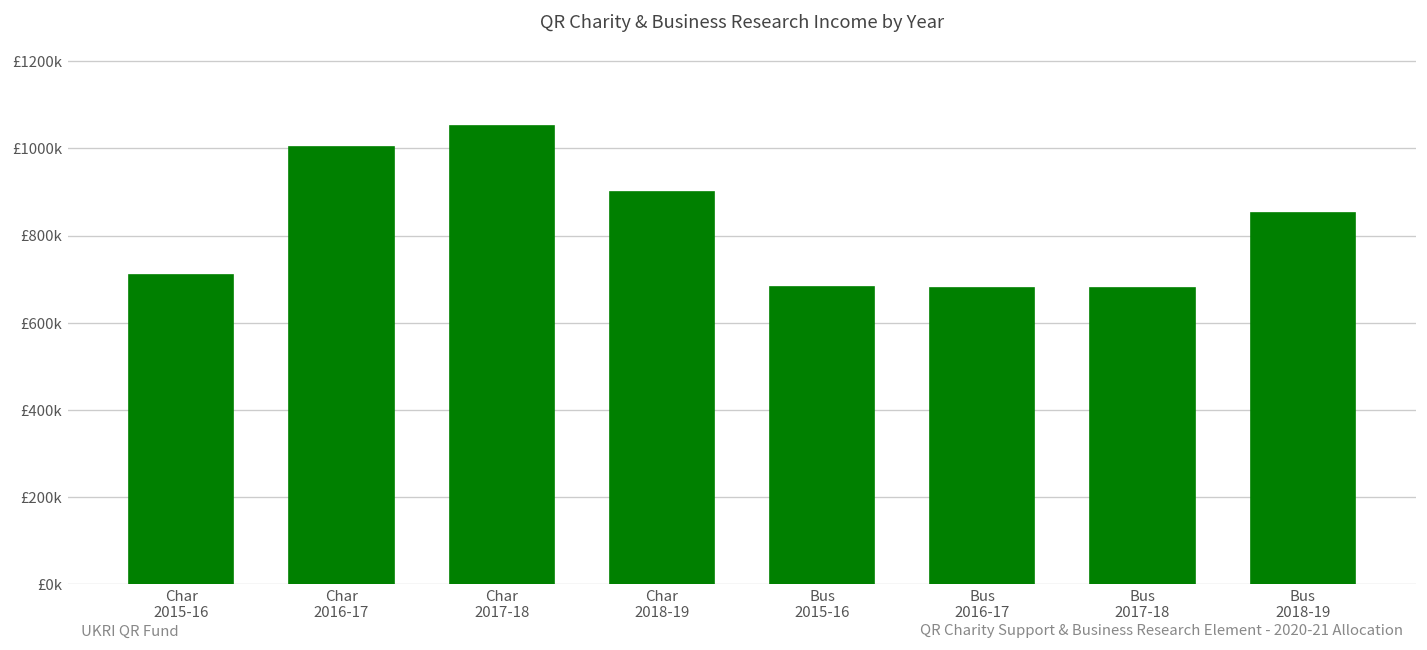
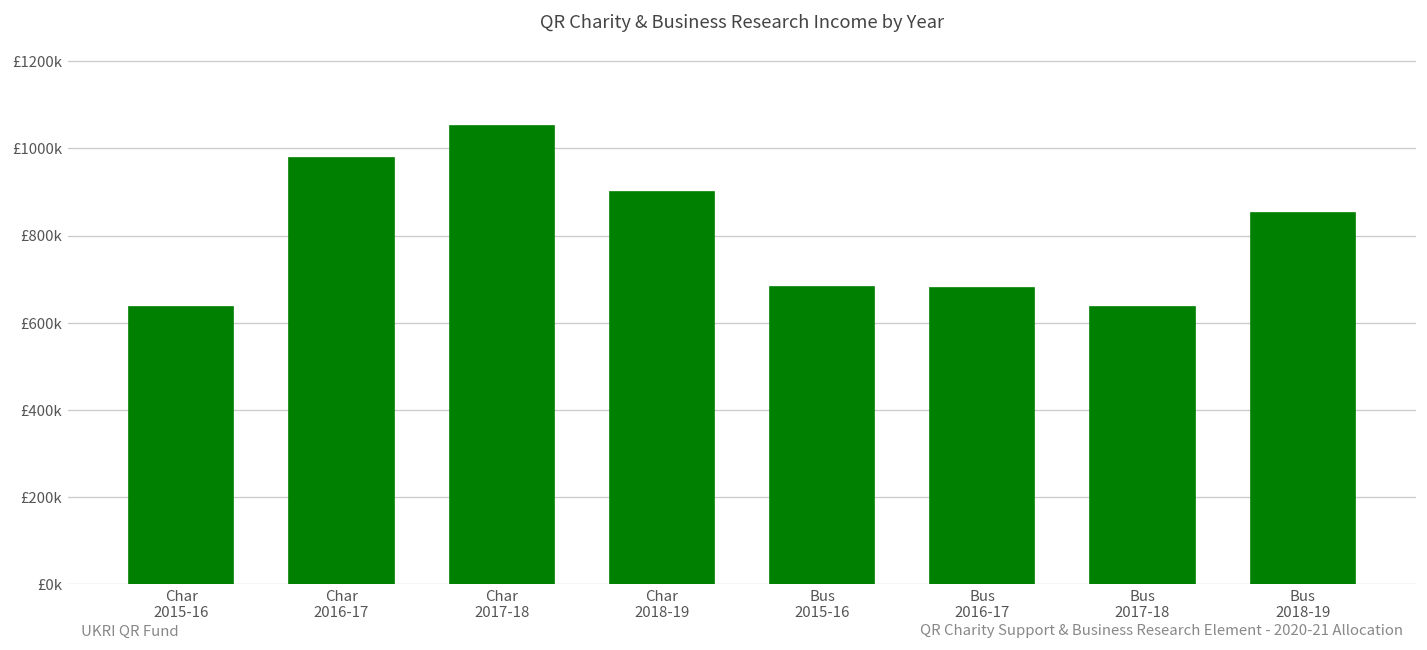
  {
-   "Char 2015-16": "£710000",
-   "Char 2016-17": "£1000000",
+   "Char 2015-16": "£640000",
+   "Char 2016-17": "£980000",
    "Char 2017-18": "£1050000",
    "Char 2018-19": "£900000",
    "Bus 2015-16": "£680000",
    "Bus 2016-17": "£680000",
-   "Bus 2017-18": "£680000",
+   "Bus 2017-18": "£640000",
    "Bus 2018-19": "£850000"
  }
